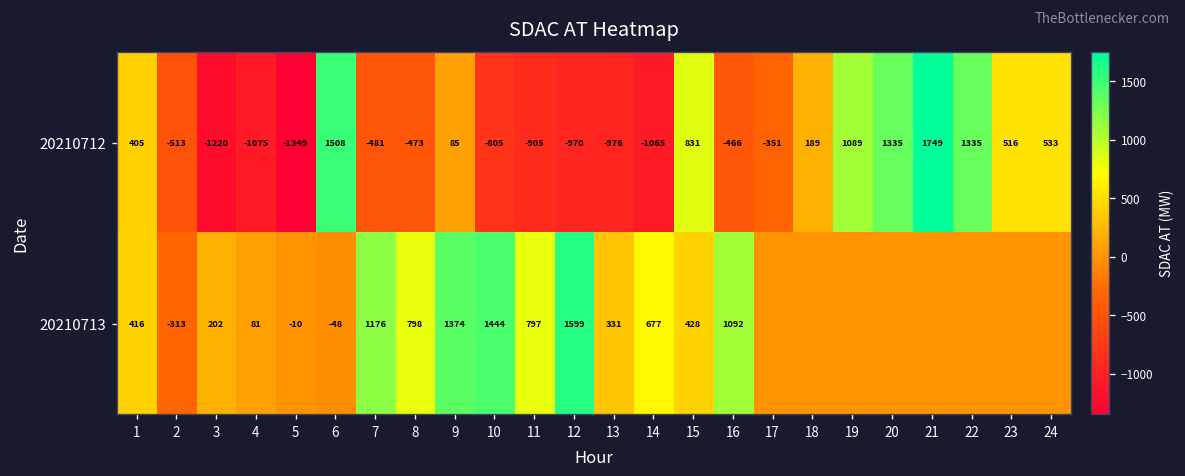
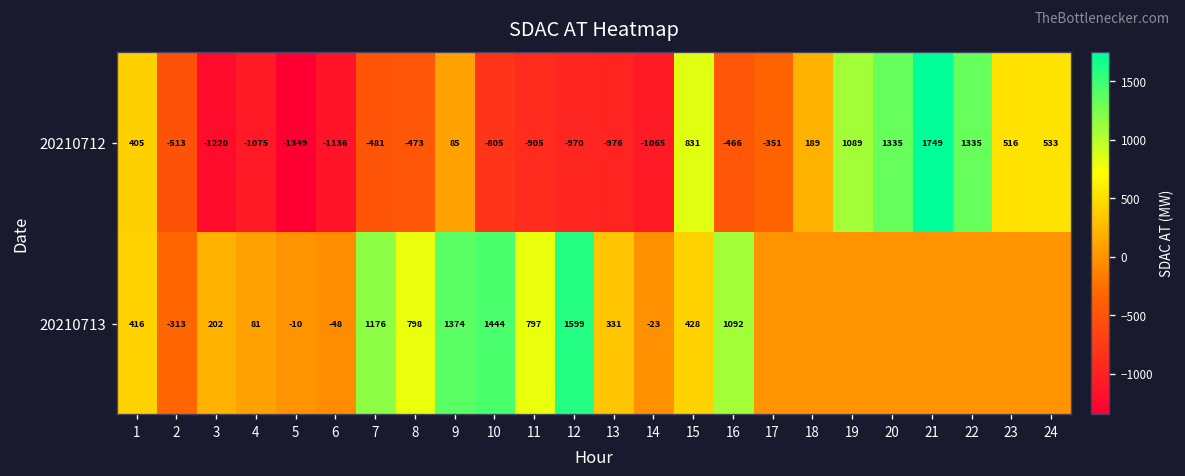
  {
    "20210712": {
      "1": 405,
      "2": -513,
      "3": -1220,
      "4": -1075,
      "5": -1349,
-     "6": 1508,
+     "6": -1136,
      "7": -481,
      "8": -473,
      "9": 85,
      "10": -805,
      "11": -905,
      "12": -970,
      "13": -976,
      "14": -1065,
      "15": 831,
      "16": -466,
      "17": -351,
      "18": 189,
      "19": 1089,
      "20": 1335,
      "21": 1749,
      "22": 1335,
      "23": 516,
      "24": 533
    },
    "20210713": {
      "1": 416,
      "2": -313,
      "3": 202,
      "4": 81,
      "5": -10,
      "6": -48,
      "7": 1176,
      "8": 798,
      "9": 1374,
      "10": 1444,
      "11": 797,
      "12": 1599,
      "13": 331,
-     "14": 677,
+     "14": -23,
      "15": 428,
      "16": 1092
    }
  }
